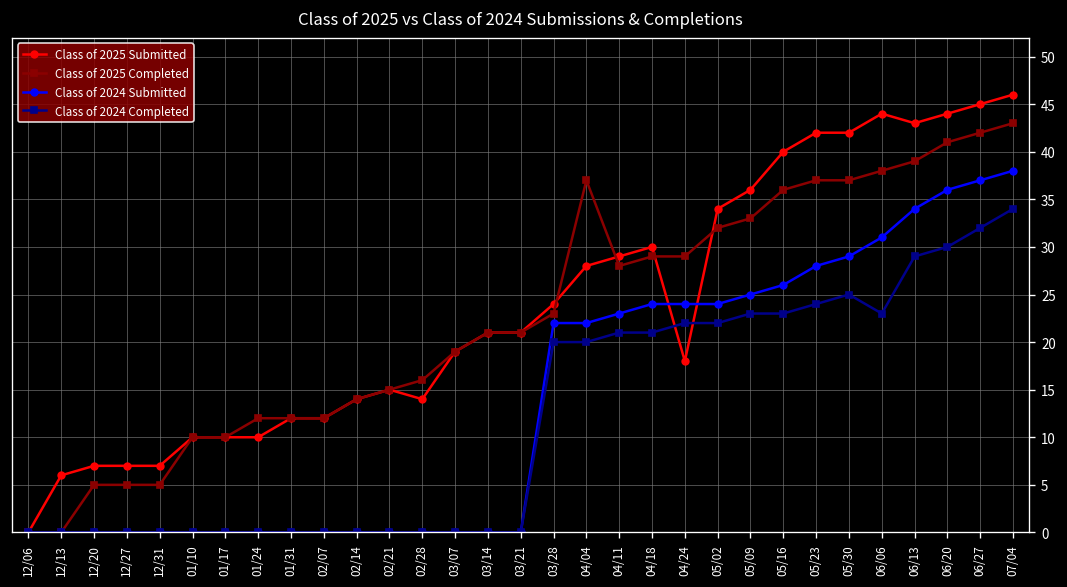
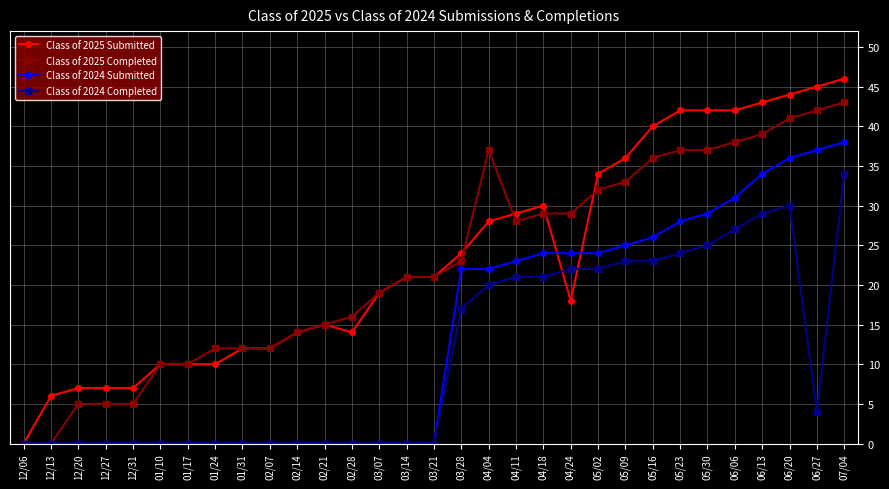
  {
    "Class of 2025 Submitted": {
      "12/13": 6,
      "12/20": 7,
      "12/27": 7,
      "12/31": 7,
      "01/24": 10,
      "02/28": 14,
      "03/28": 24,
      "04/04": 28,
      "04/11": 29,
      "04/18": 30,
      "04/24": 18,
      "05/02": 34,
      "05/09": 36,
      "05/16": 40,
      "05/23": 42,
      "05/30": 42,
-     "06/06": 44,
+     "06/06": 42,
      "06/13": 43,
      "06/20": 44,
      "06/27": 45,
      "07/04": 46
    },
    "Class of 2025 Completed": {
      "12/20": 5,
      "12/27": 5,
      "12/31": 5,
      "01/24": 12,
      "02/28": 16,
      "03/28": 23,
      "04/04": 37,
      "04/11": 28,
      "04/18": 29,
      "04/24": 29,
      "05/02": 32,
      "05/09": 33,
      "05/16": 36,
      "05/23": 37,
      "05/30": 37,
      "06/06": 38,
      "06/13": 39,
      "06/20": 41,
      "06/27": 42,
      "07/04": 43
    },
    "Class of 2024 Submitted": {
      "03/28": 22,
      "04/04": 22,
      "04/11": 23,
      "04/18": 24,
      "04/24": 24,
      "05/02": 24,
      "05/09": 25,
      "05/16": 26,
      "05/23": 28,
      "05/30": 29,
      "06/06": 31,
      "06/13": 34,
      "06/20": 36,
      "06/27": 37,
      "07/04": 38
    },
    "Class of 2024 Completed": {
-     "03/28": 20,
+     "03/28": 17,
      "04/04": 20,
      "04/11": 21,
      "04/18": 21,
      "04/24": 22,
      "05/02": 22,
      "05/09": 23,
      "05/16": 23,
      "05/23": 24,
      "05/30": 25,
-     "06/06": 23,
+     "06/06": 27,
      "06/13": 29,
      "06/20": 30,
-     "06/27": 32,
+     "06/27": 4,
      "07/04": 34
    }
  }
